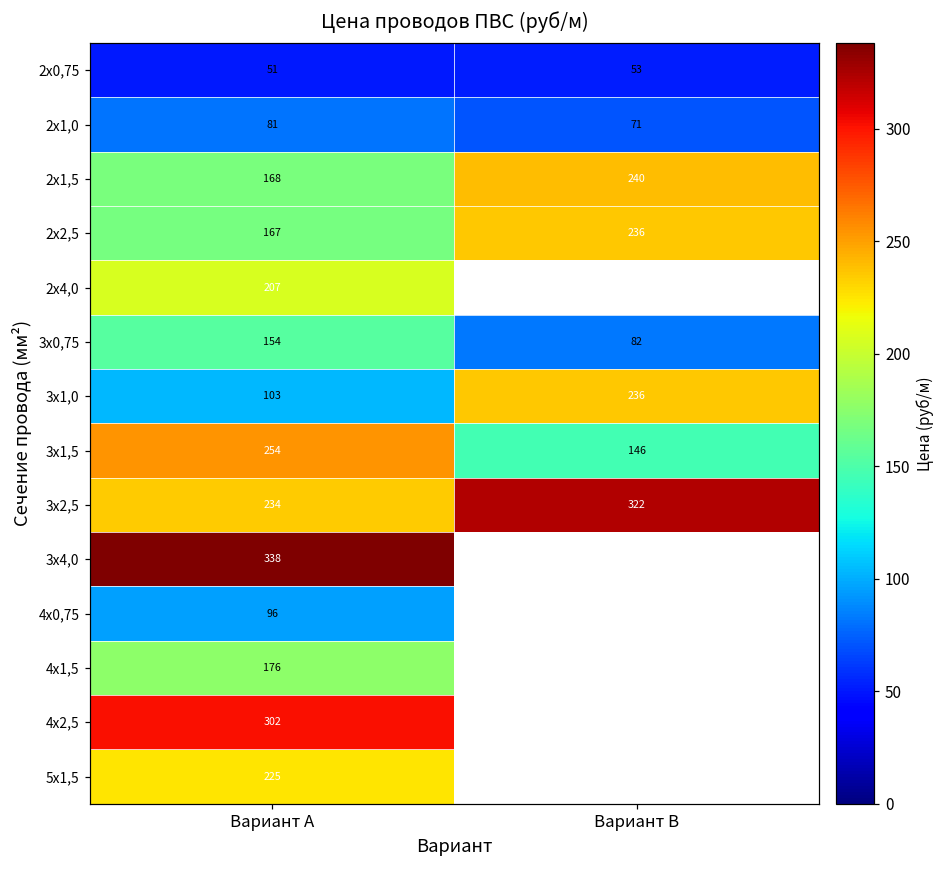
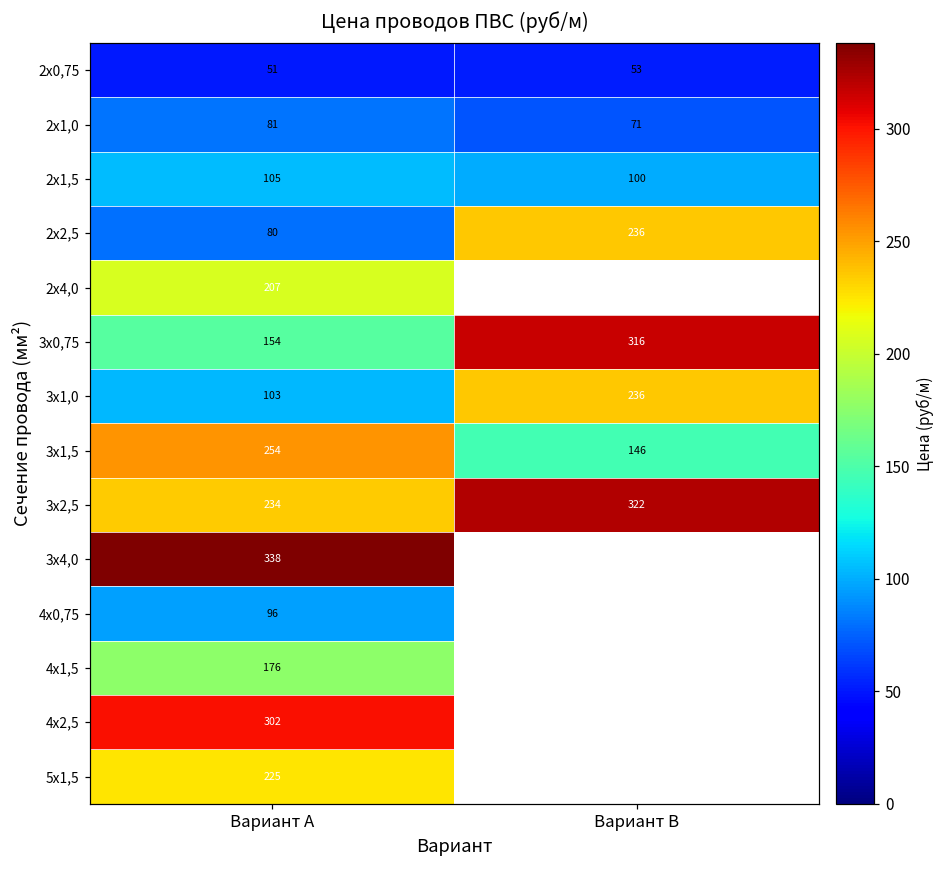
  {
    "2х0,75": {
      "Вариант A": 51,
      "Вариант B": 53
    },
    "2х1,0": {
      "Вариант A": 81,
      "Вариант B": 71
    },
    "2х1,5": {
-     "Вариант A": 168,
-     "Вариант B": 240
+     "Вариант A": 105,
+     "Вариант B": 100
    },
    "2х2,5": {
-     "Вариант A": 167,
+     "Вариант A": 80,
      "Вариант B": 236
    },
    "2x4,0": {
      "Вариант A": 207
    },
    "3x0,75": {
      "Вариант A": 154,
-     "Вариант B": 82
+     "Вариант B": 316
    },
    "3x1,0": {
      "Вариант A": 103,
      "Вариант B": 236
    },
    "3x1,5": {
      "Вариант A": 254,
      "Вариант B": 146
    },
    "3x2,5": {
      "Вариант A": 234,
      "Вариант B": 322
    },
    "3x4,0": {
      "Вариант A": 338
    },
    "4x0,75": {
      "Вариант A": 96
    },
    "4x1,5": {
      "Вариант A": 176
    },
    "4x2,5": {
      "Вариант A": 302
    },
    "5x1,5": {
      "Вариант A": 225
    }
  }
